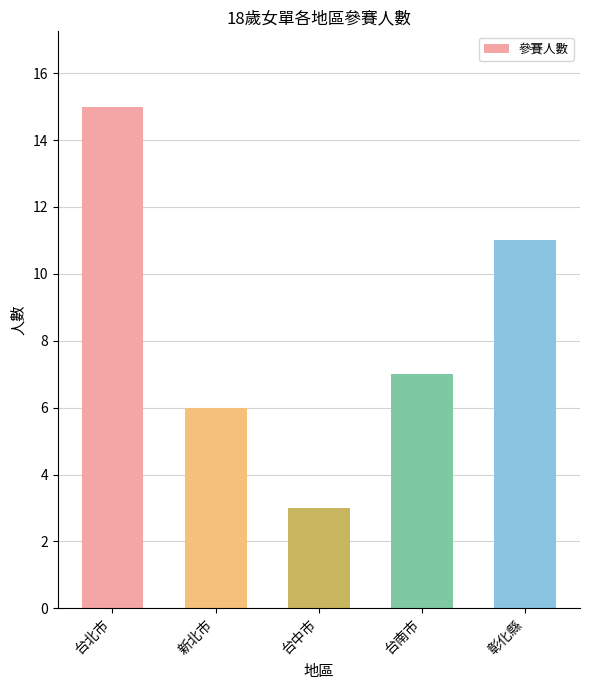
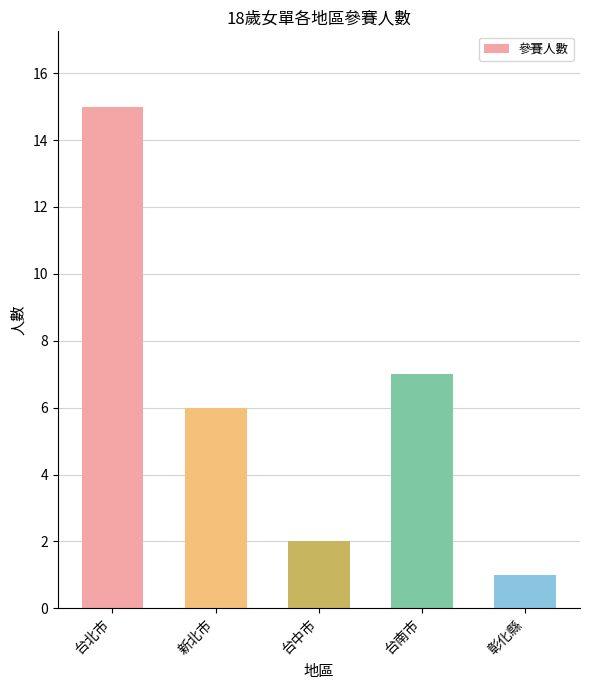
  {
    "台北市": 15,
    "新北市": 6,
-   "台中市": 3,
+   "台中市": 2,
    "台南市": 7,
-   "彰化縣": 11
+   "彰化縣": 1
  }
